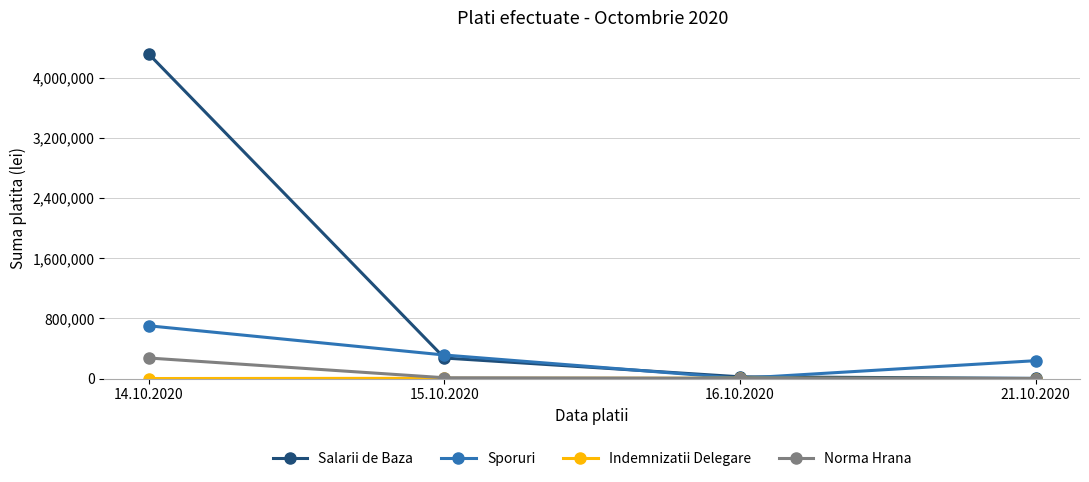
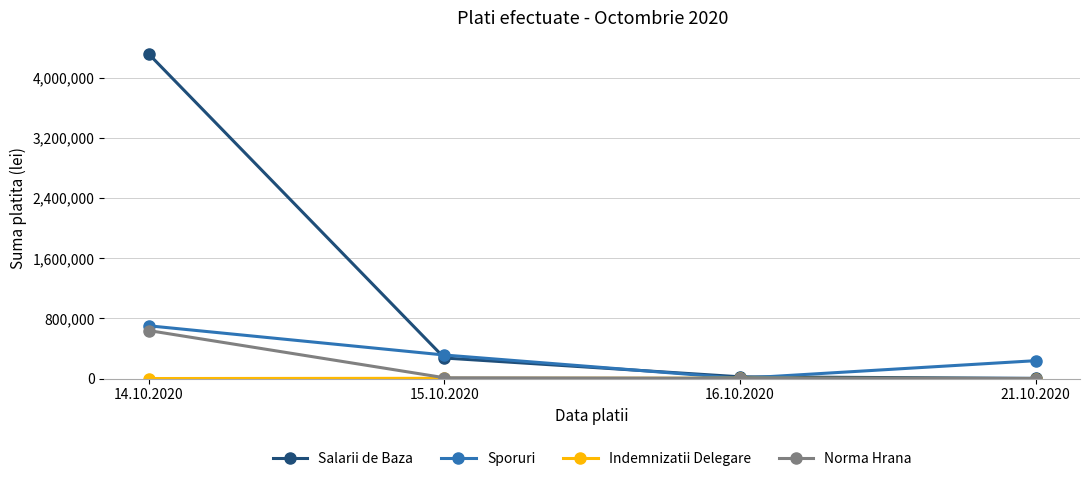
  {
    "Salarii de Baza": {
      "14.10.2020": "4,300,000",
      "15.10.2020": "300,000"
    },
    "Sporuri": {
      "14.10.2020": "700,000",
      "15.10.2020": "300,000",
      "21.10.2020": "200,000"
    },
    "Indemnizatii Delegare": {
      "14.10.2020": "0"
    },
    "Norma Hrana": {
-     "14.10.2020": "300,000"
+     "14.10.2020": "600,000"
    }
  }
